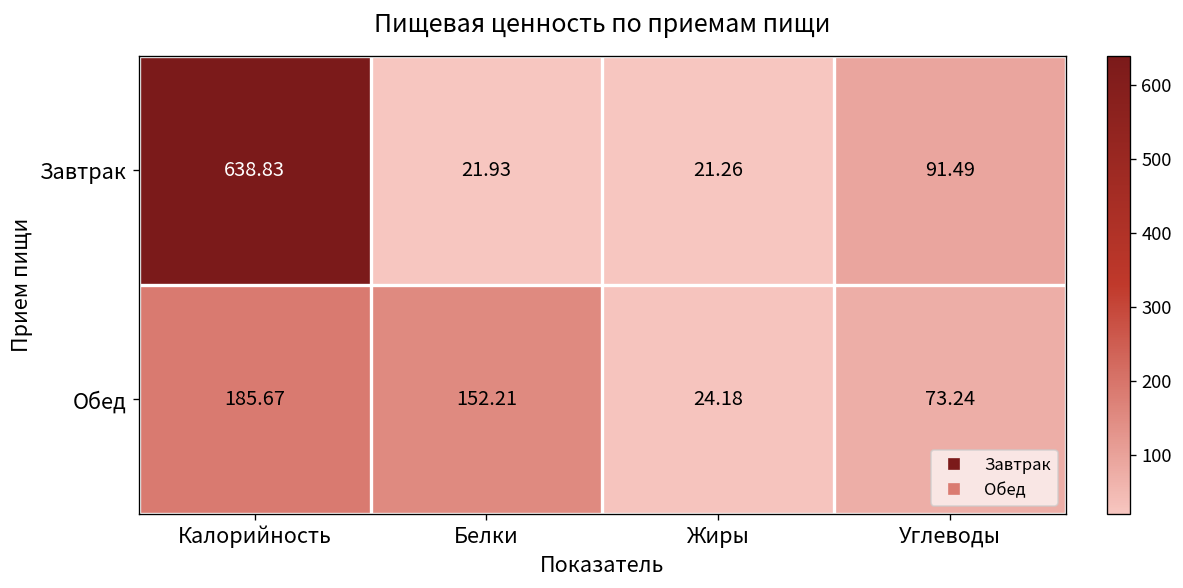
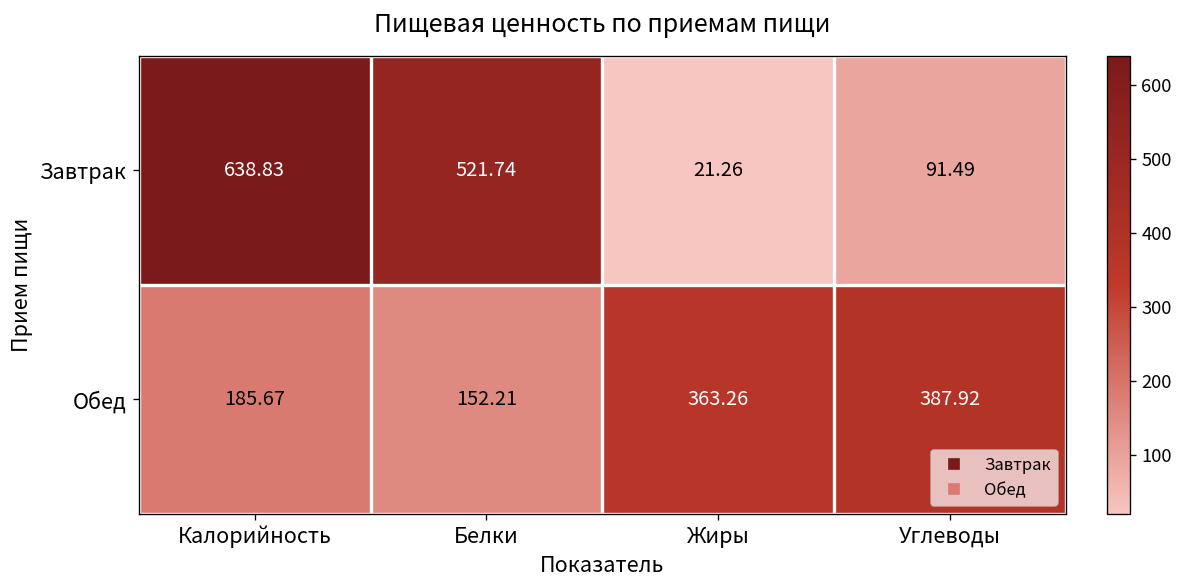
  {
    "Завтрак": {
      "Калорийность": 638.83,
-     "Белки": 21.93,
+     "Белки": 521.74,
      "Жиры": 21.26,
      "Углеводы": 91.49
    },
    "Обед": {
      "Калорийность": 185.67,
      "Белки": 152.21,
-     "Жиры": 24.18,
-     "Углеводы": 73.24
+     "Жиры": 363.26,
+     "Углеводы": 387.92
    }
  }
